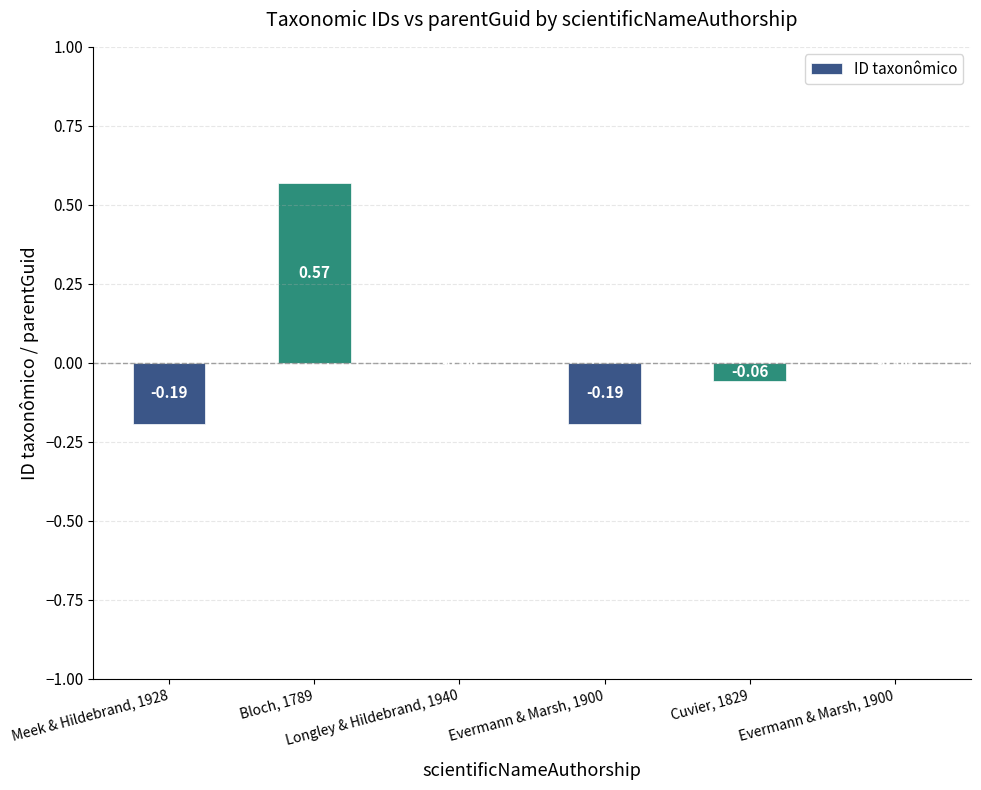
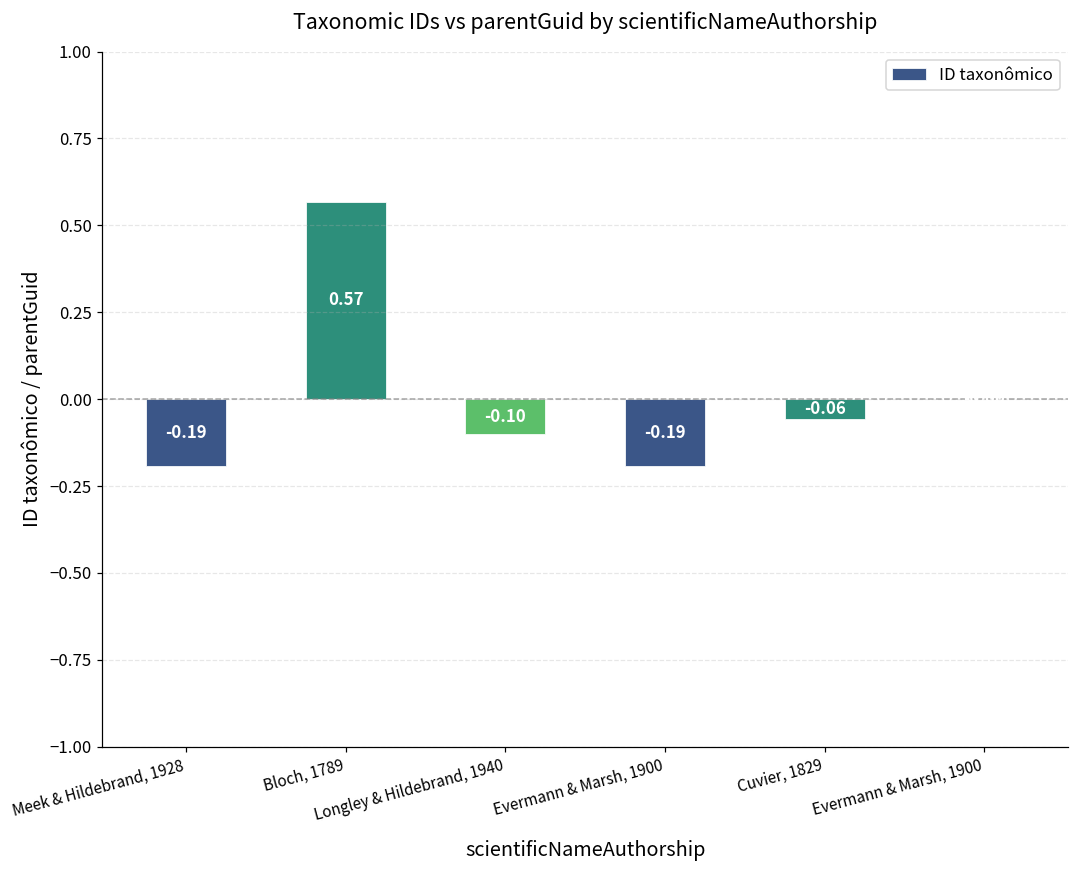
  {
-   "Longley & Hildebrand, 1940": 0.00
+   "Longley & Hildebrand, 1940": -0.10
  }
